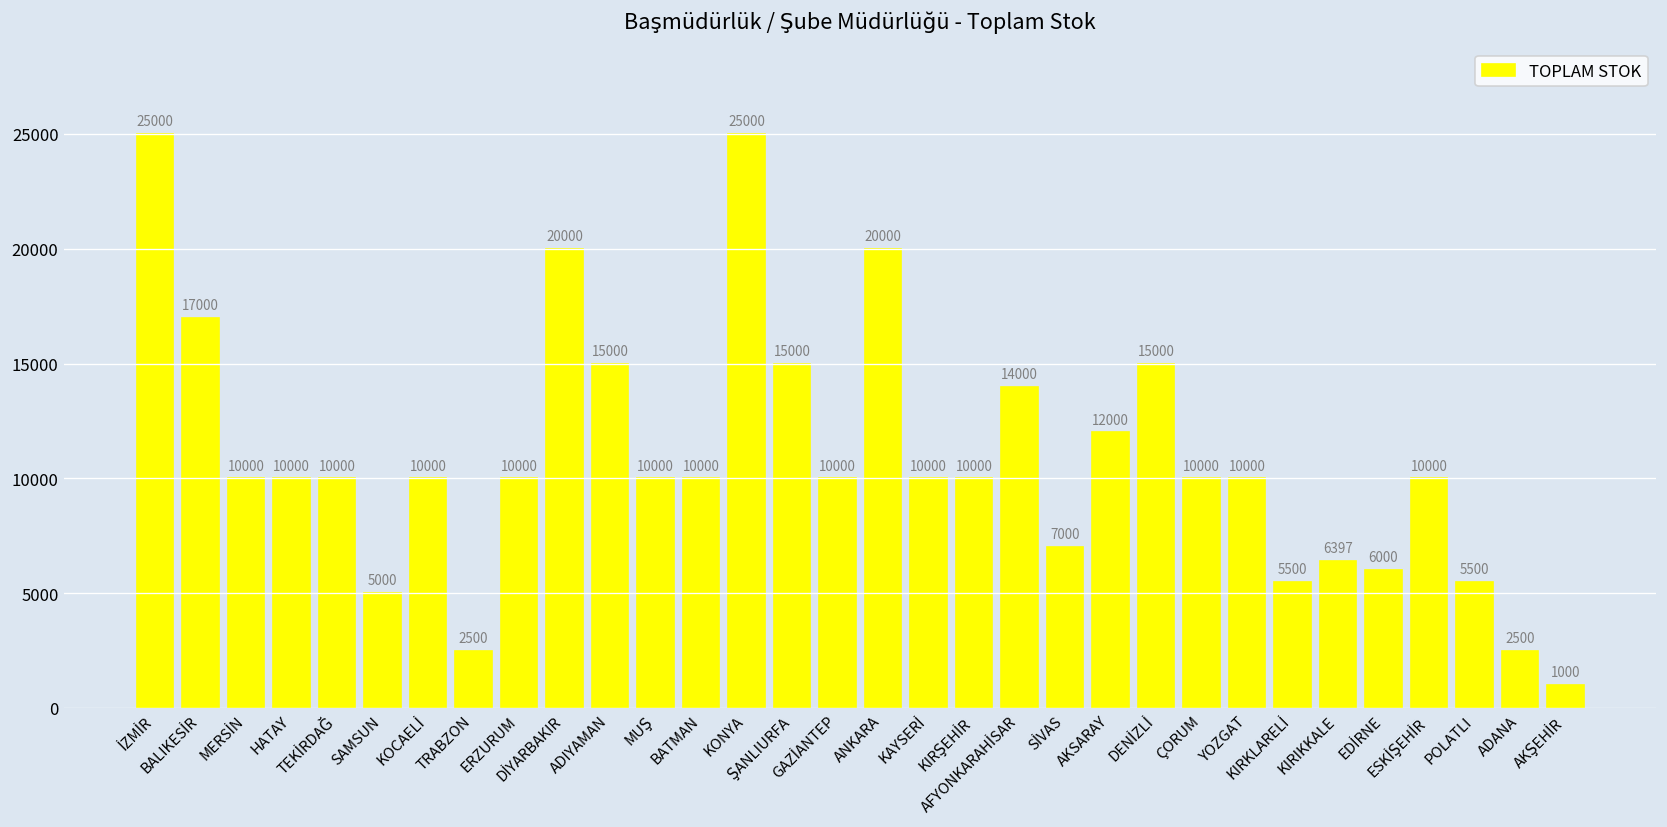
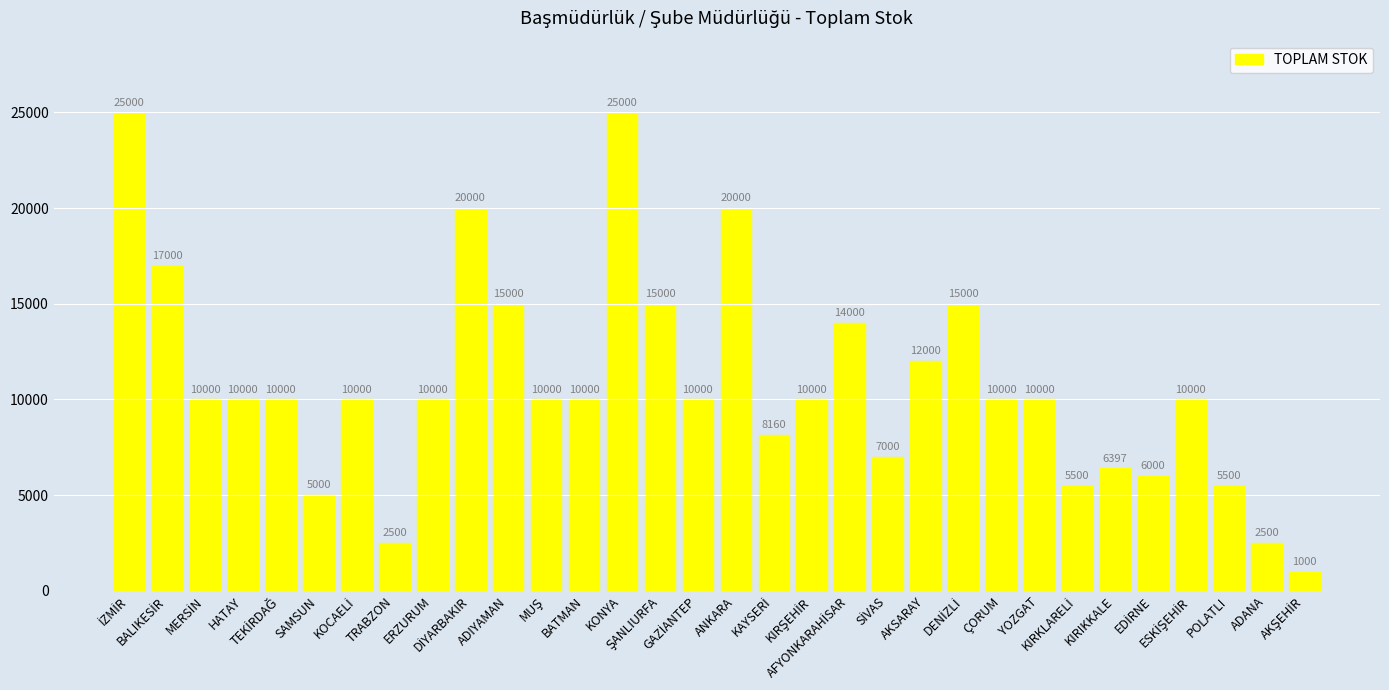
  {
    "İZMİR": 25000,
    "BALIKESİR": 17000,
    "MERSİN": 10000,
    "HATAY": 10000,
    "TEKİRDAĞ": 10000,
    "SAMSUN": 5000,
    "KOCAELİ": 10000,
    "TRABZON": 2500,
    "ERZURUM": 10000,
    "DİYARBAKIR": 20000,
    "ADIYAMAN": 15000,
    "MUŞ": 10000,
    "BATMAN": 10000,
    "KONYA": 25000,
    "ŞANLIURFA": 15000,
    "GAZİANTEP": 10000,
    "ANKARA": 20000,
-   "KAYSERİ": 10000,
+   "KAYSERİ": 8160,
    "KIRŞEHİR": 10000,
    "AFYONKARAHİSAR": 14000,
    "SİVAS": 7000,
    "AKSARAY": 12000,
    "DENİZLİ": 15000,
    "ÇORUM": 10000,
    "YOZGAT": 10000,
    "KIRKLARELİ": 5500,
    "KIRIKKALE": 6397,
    "EDİRNE": 6000,
    "ESKİŞEHİR": 10000,
    "POLATLI": 5500,
    "ADANA": 2500,
    "AKŞEHİR": 1000
  }
